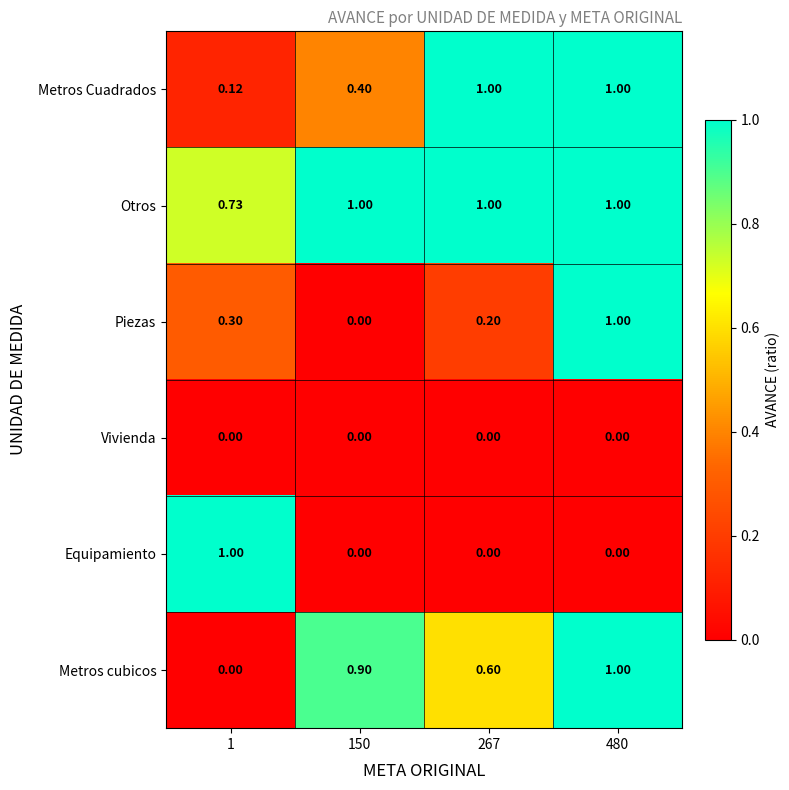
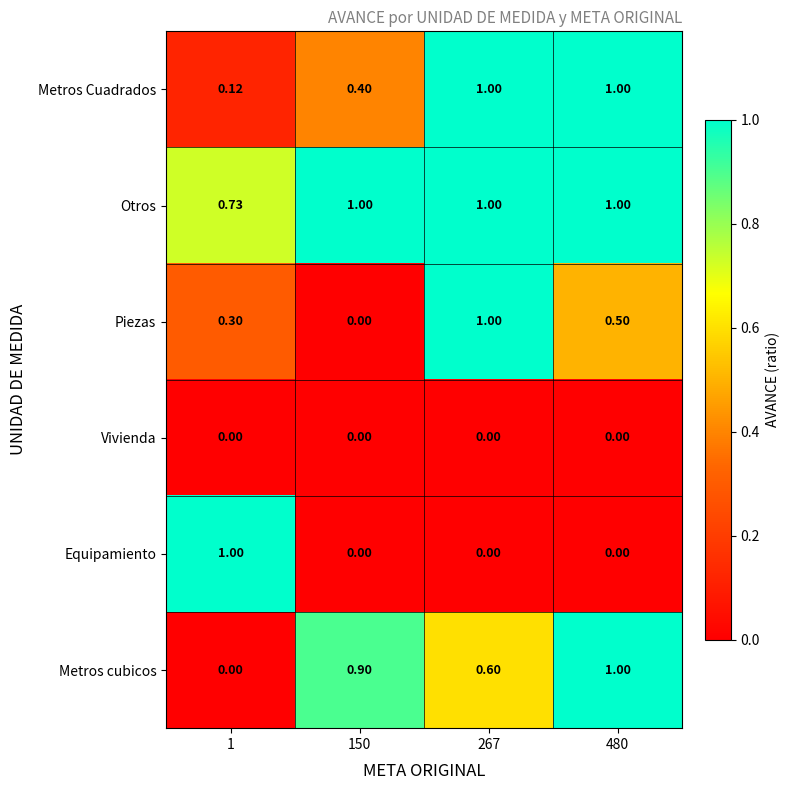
  {
    "Metros Cuadrados": {
      "1": 0.12,
      "150": 0.40,
      "267": 1.00,
      "480": 1.00
    },
    "Otros": {
      "1": 0.73,
      "150": 1.00,
      "267": 1.00,
      "480": 1.00
    },
    "Piezas": {
      "1": 0.30,
      "150": 0.00,
-     "267": 0.20,
-     "480": 1.00
+     "267": 1.00,
+     "480": 0.50
    },
    "Vivienda": {
      "1": 0.00,
      "150": 0.00,
      "267": 0.00,
      "480": 0.00
    },
    "Equipamiento": {
      "1": 1.00,
      "150": 0.00,
      "267": 0.00,
      "480": 0.00
    },
    "Metros cubicos": {
      "1": 0.00,
      "150": 0.90,
      "267": 0.60,
      "480": 1.00
    }
  }
